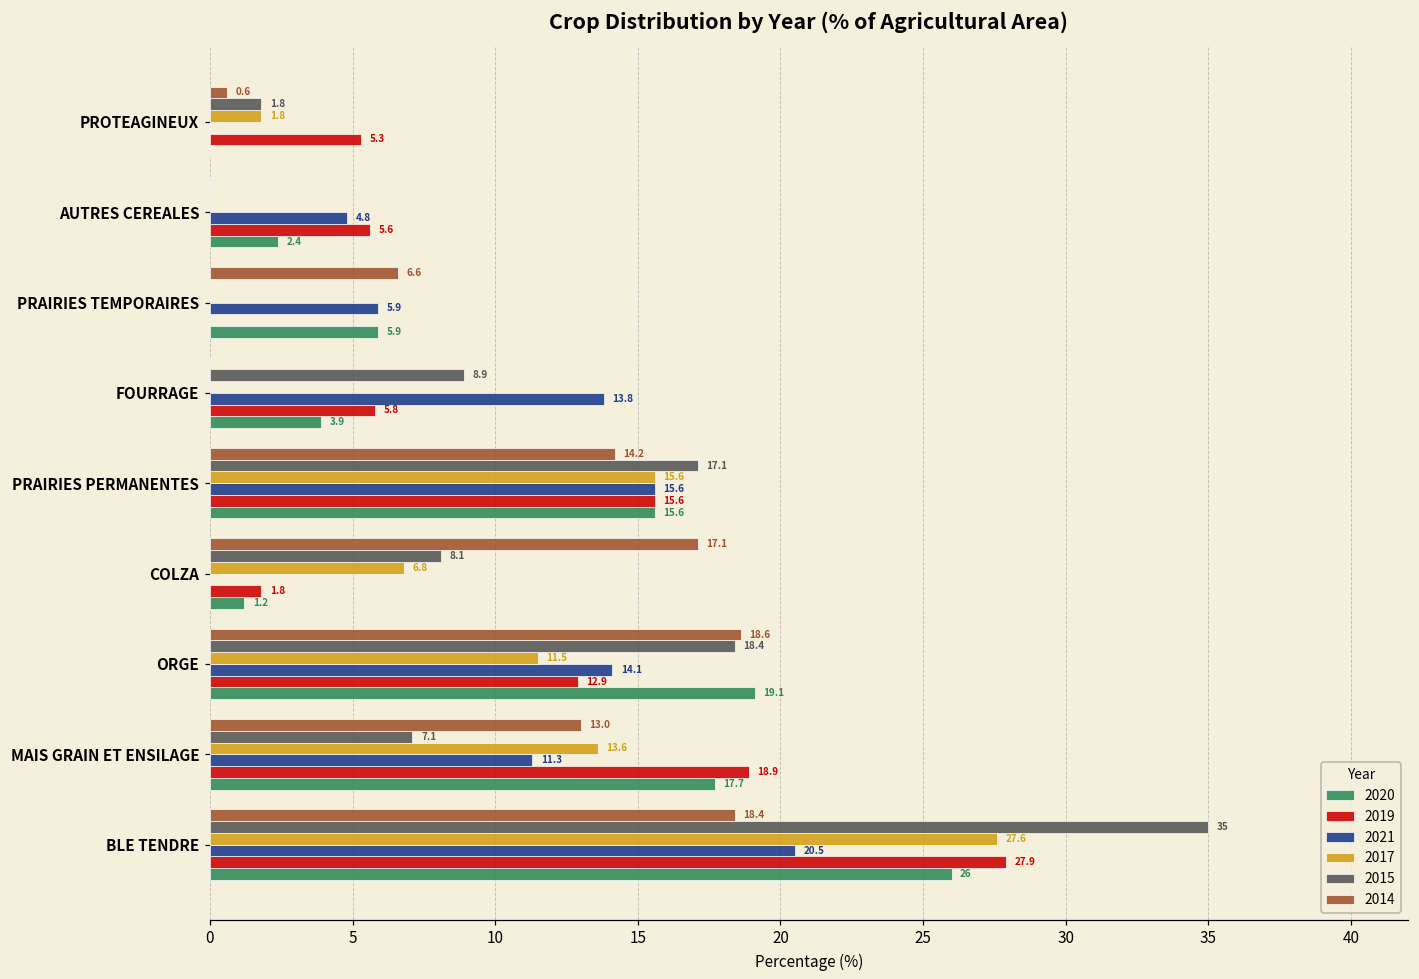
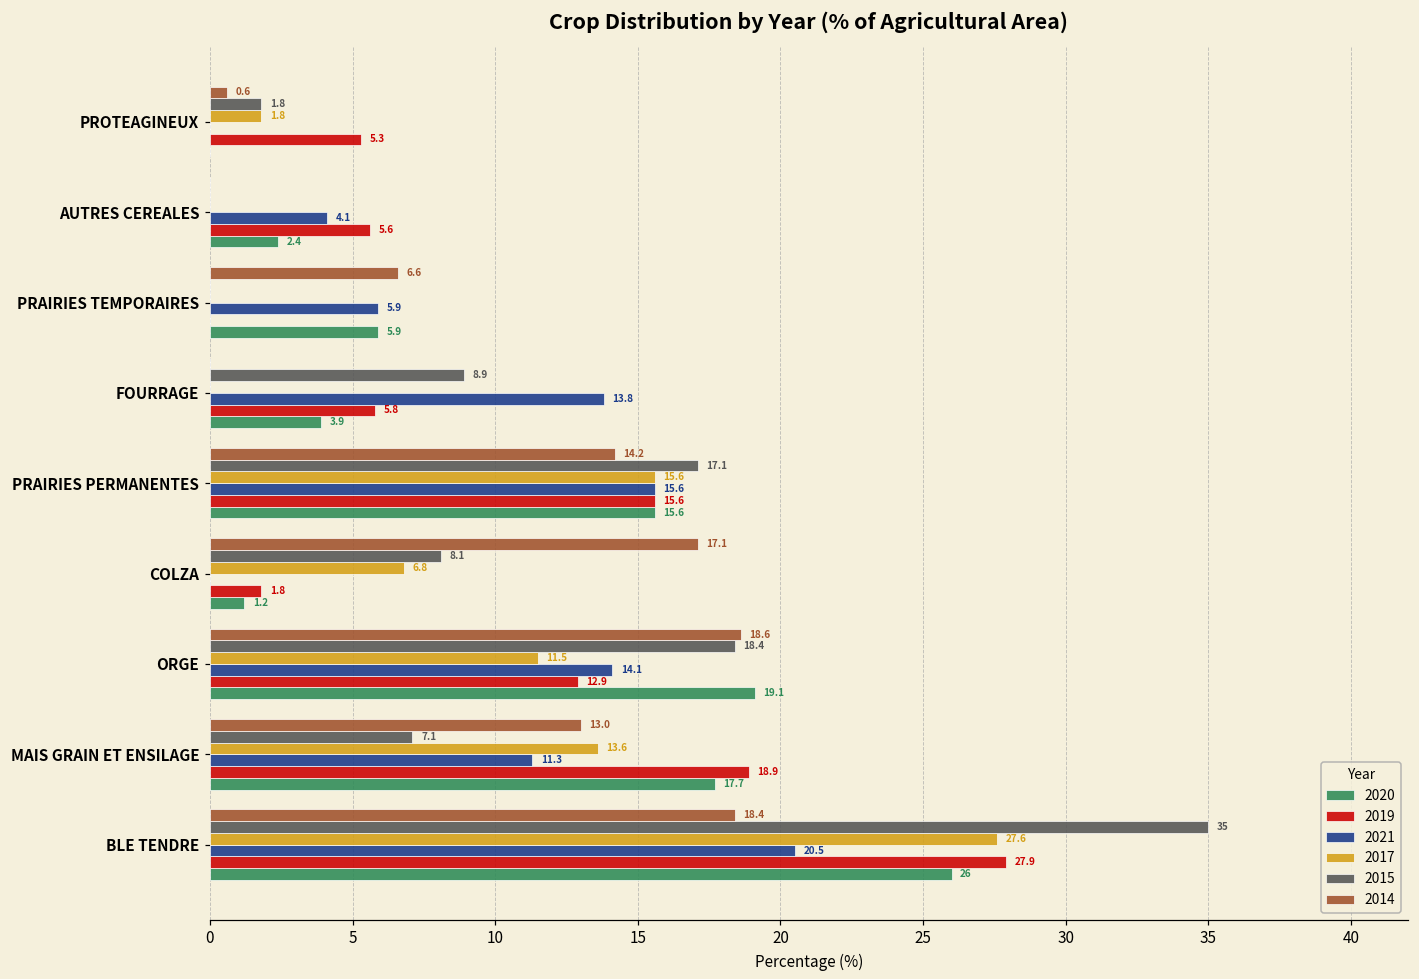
  {
    "2020": {
      "AUTRES CEREALES": 2.4,
      "PRAIRIES TEMPORAIRES": 5.9,
      "FOURRAGE": 3.9,
      "PRAIRIES PERMANENTES": 15.6,
      "COLZA": 1.2,
      "ORGE": 19.1,
      "MAIS GRAIN ET ENSILAGE": 17.7,
      "BLE TENDRE": 26
    },
    "2019": {
      "PROTEAGINEUX": 5.3,
      "AUTRES CEREALES": 5.6,
      "FOURRAGE": 5.8,
      "PRAIRIES PERMANENTES": 15.6,
      "COLZA": 1.8,
      "ORGE": 12.9,
      "MAIS GRAIN ET ENSILAGE": 18.9,
      "BLE TENDRE": 27.9
    },
    "2021": {
-     "AUTRES CEREALES": 4.8,
+     "AUTRES CEREALES": 4.1,
      "PRAIRIES TEMPORAIRES": 5.9,
      "FOURRAGE": 13.8,
      "PRAIRIES PERMANENTES": 15.6,
      "ORGE": 14.1,
      "MAIS GRAIN ET ENSILAGE": 11.3,
      "BLE TENDRE": 20.5
    },
    "2017": {
      "PROTEAGINEUX": 1.8,
      "PRAIRIES PERMANENTES": 15.6,
      "COLZA": 6.8,
      "ORGE": 11.5,
      "MAIS GRAIN ET ENSILAGE": 13.6,
      "BLE TENDRE": 27.6
    },
    "2015": {
      "PROTEAGINEUX": 1.8,
      "FOURRAGE": 8.9,
      "PRAIRIES PERMANENTES": 17.1,
      "COLZA": 8.1,
      "ORGE": 18.4,
      "MAIS GRAIN ET ENSILAGE": 7.1,
      "BLE TENDRE": 35
    },
    "2014": {
      "PROTEAGINEUX": 0.6,
      "PRAIRIES TEMPORAIRES": 6.6,
      "PRAIRIES PERMANENTES": 14.2,
      "COLZA": 17.1,
      "ORGE": 18.6,
      "MAIS GRAIN ET ENSILAGE": 13.0,
      "BLE TENDRE": 18.4
    }
  }
